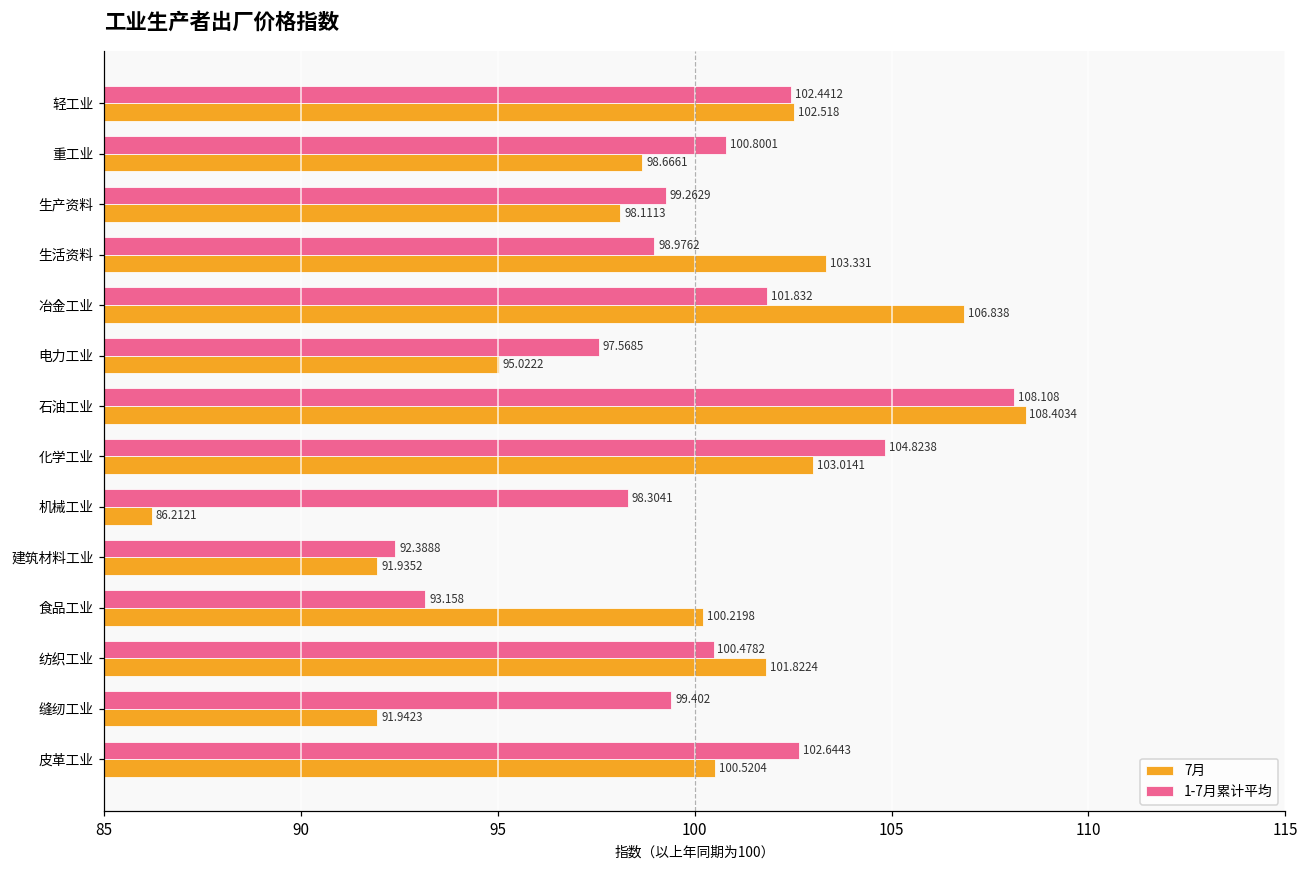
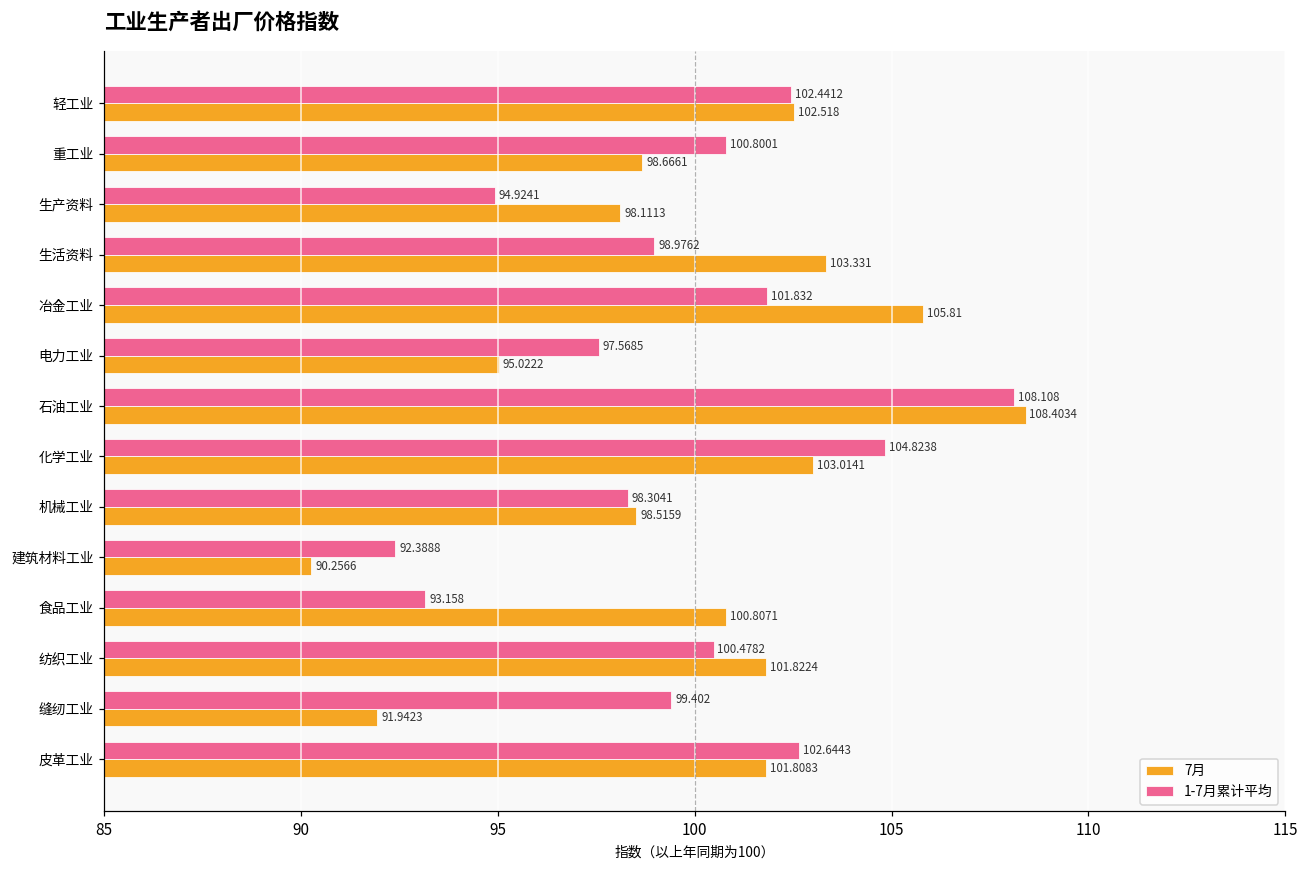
  {
    "7月": {
      "轻工业": 102.518,
      "重工业": 98.6661,
      "生产资料": 98.1113,
      "生活资料": 103.331,
-     "冶金工业": 106.838,
+     "冶金工业": 105.81,
      "电力工业": 95.0222,
      "石油工业": 108.4034,
      "化学工业": 103.0141,
-     "机械工业": 86.2121,
-     "建筑材料工业": 91.9352,
-     "食品工业": 100.2198,
+     "机械工业": 98.5159,
+     "建筑材料工业": 90.2566,
+     "食品工业": 100.8071,
      "纺织工业": 101.8224,
      "缝纫工业": 91.9423,
-     "皮革工业": 100.5204
+     "皮革工业": 101.8083
    },
    "1-7月累计平均": {
      "轻工业": 102.4412,
      "重工业": 100.8001,
-     "生产资料": 99.2629,
+     "生产资料": 94.9241,
      "生活资料": 98.9762,
      "冶金工业": 101.832,
      "电力工业": 97.5685,
      "石油工业": 108.108,
      "化学工业": 104.8238,
      "机械工业": 98.3041,
      "建筑材料工业": 92.3888,
      "食品工业": 93.158,
      "纺织工业": 100.4782,
      "缝纫工业": 99.402,
      "皮革工业": 102.6443
    }
  }
